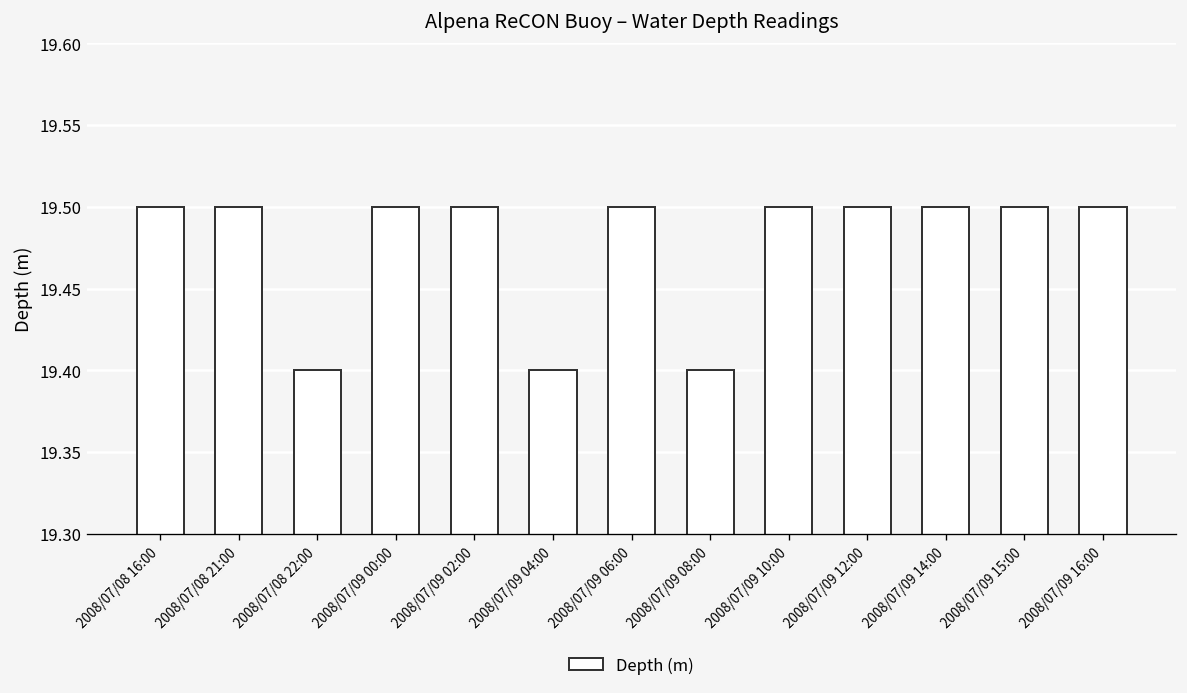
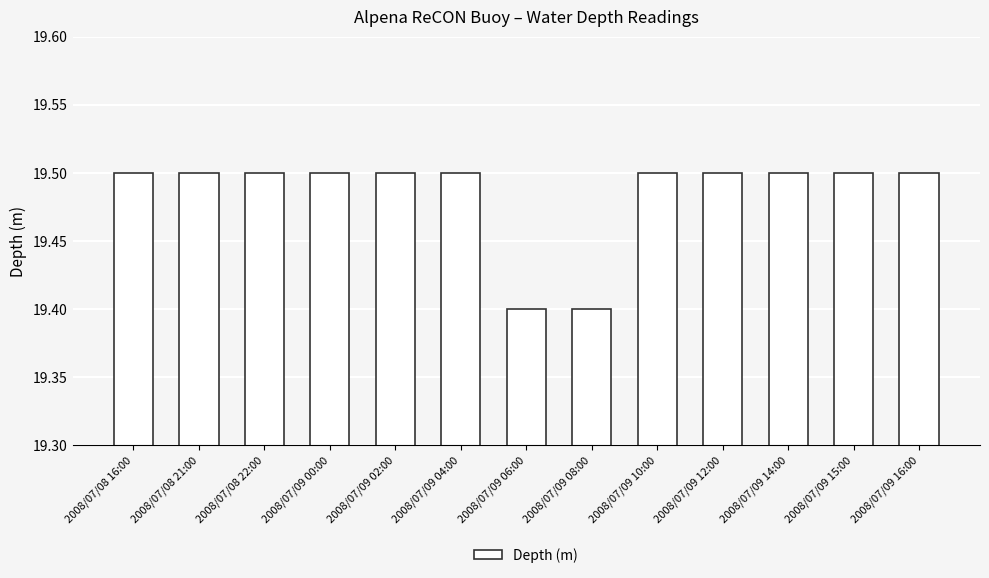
  {
    "2008/07/08 16:00": 19.5,
    "2008/07/08 21:00": 19.5,
-   "2008/07/08 22:00": 19.4,
+   "2008/07/08 22:00": 19.5,
    "2008/07/09 00:00": 19.5,
    "2008/07/09 02:00": 19.5,
-   "2008/07/09 04:00": 19.4,
-   "2008/07/09 06:00": 19.5,
+   "2008/07/09 04:00": 19.5,
+   "2008/07/09 06:00": 19.4,
    "2008/07/09 08:00": 19.4,
    "2008/07/09 10:00": 19.5,
    "2008/07/09 12:00": 19.5,
    "2008/07/09 14:00": 19.5,
    "2008/07/09 15:00": 19.5,
    "2008/07/09 16:00": 19.5
  }
